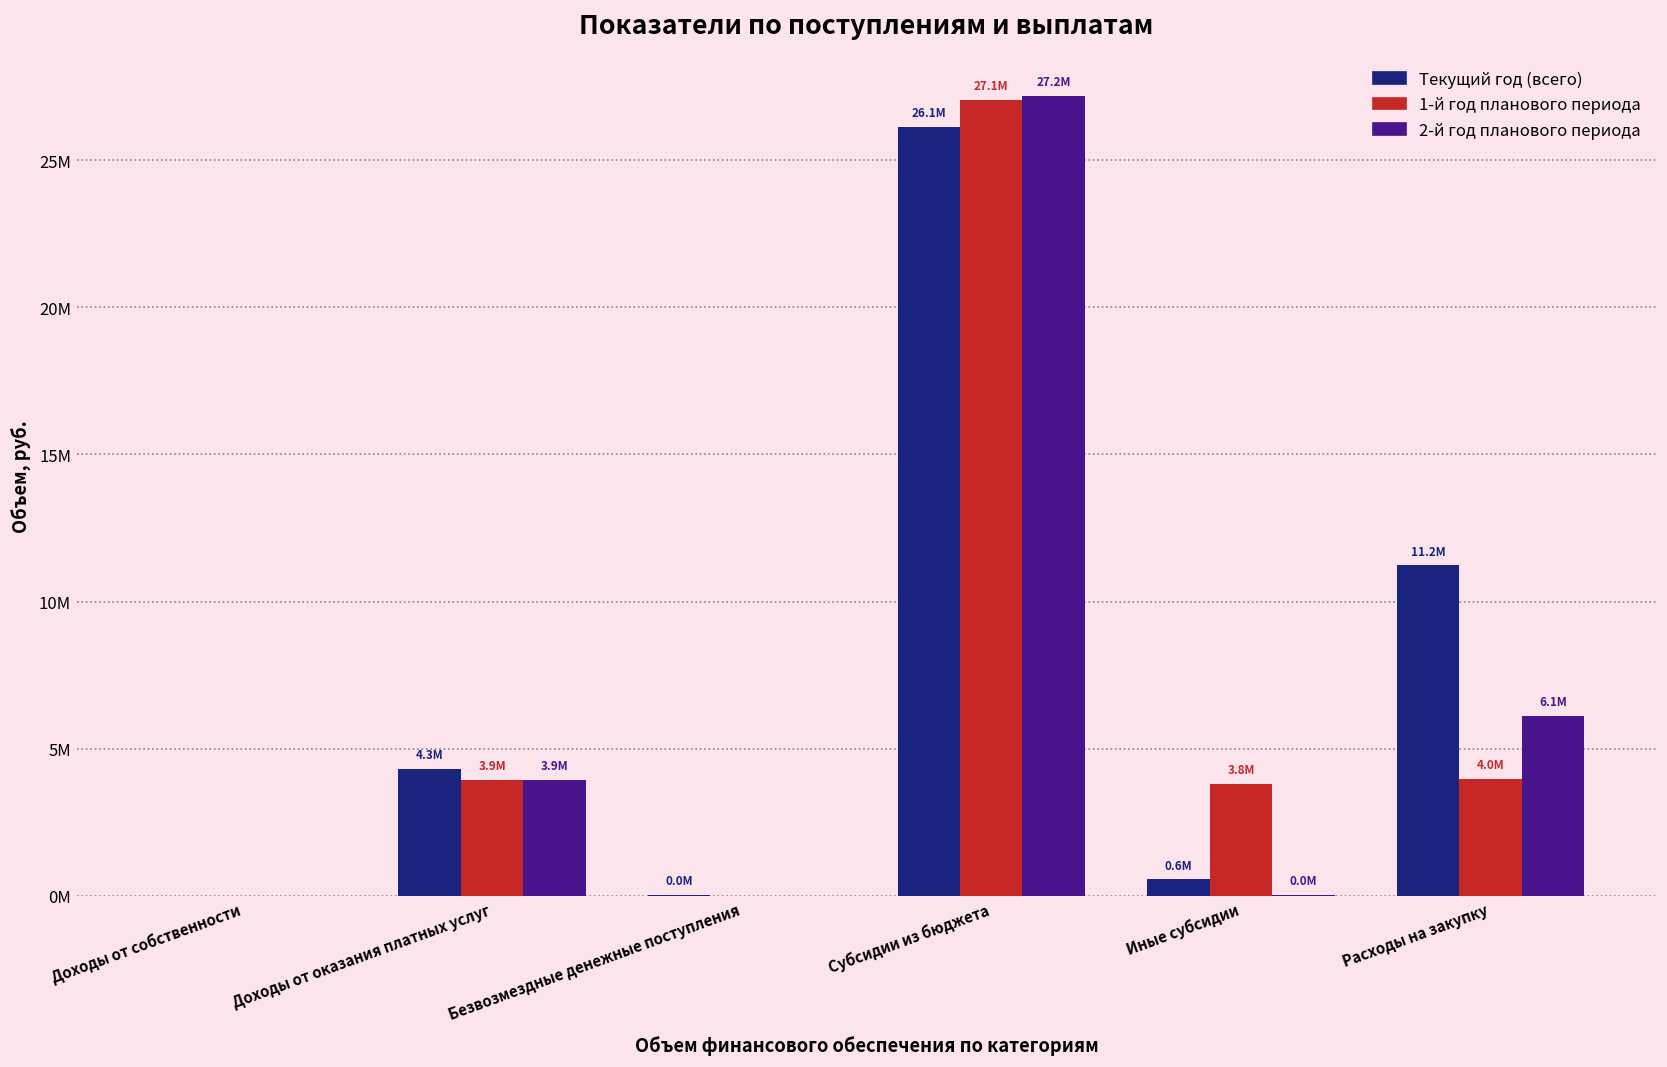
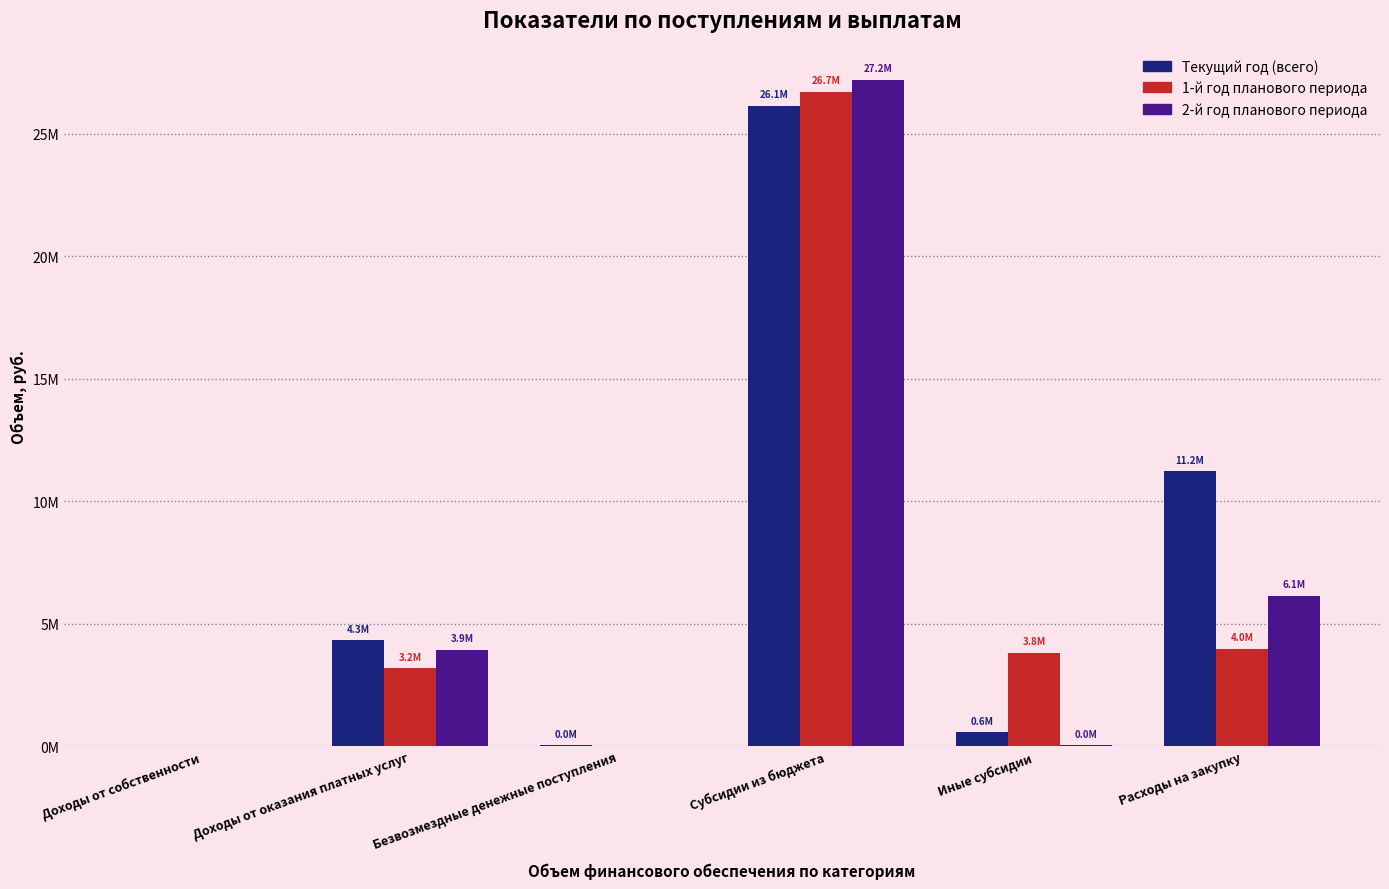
  {
    "1-й год планового периода": {
-     "Доходы от оказания платных услуг": "3.9M",
-     "Субсидии из бюджета": "27.1M",
+     "Доходы от оказания платных услуг": "3.2M",
+     "Субсидии из бюджета": "26.7M",
      "Иные субсидии": "3.8M",
      "Расходы на закупку": "4.0M"
    }
  }
